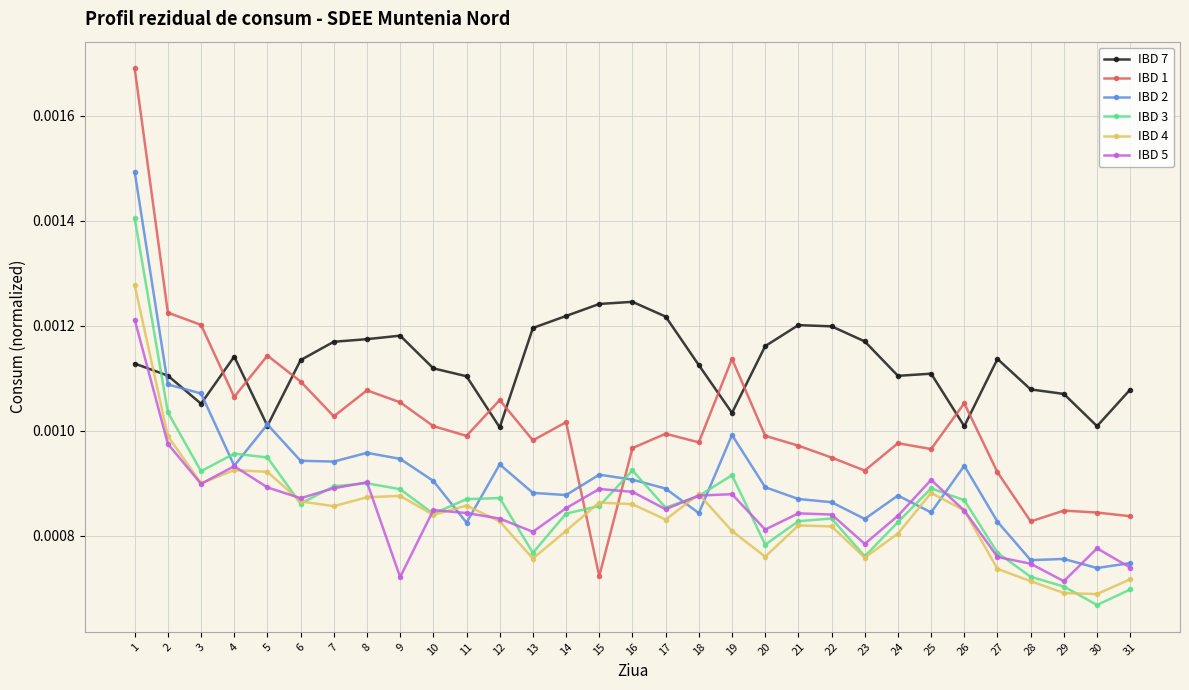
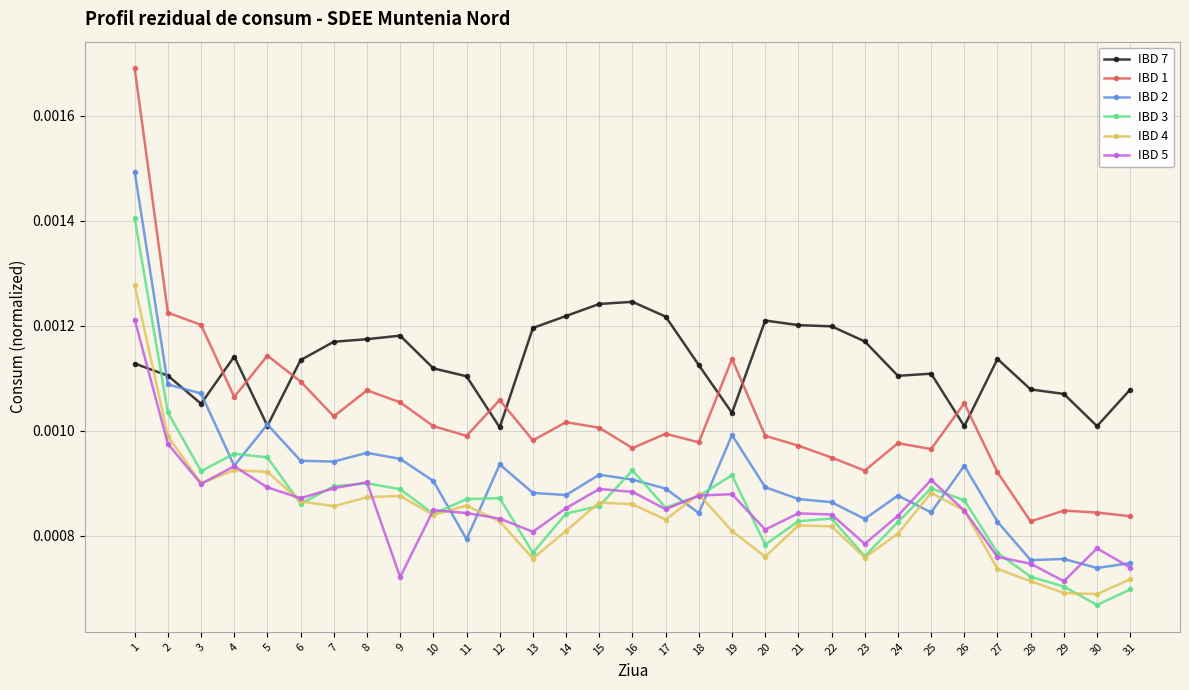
  {
    "IBD 7": {
      "1": 0.00113,
      "2": 0.00111,
      "3": 0.00105,
      "4": 0.00114,
      "6": 0.00113,
      "7": 0.00117,
      "8": 0.00117,
      "9": 0.00118,
      "10": 0.00112,
      "11": 0.00110,
      "12": 0.00101,
      "13": 0.00120,
      "14": 0.00122,
      "15": 0.00124,
      "16": 0.00125,
      "17": 0.00122,
      "18": 0.00113,
      "19": 0.00103,
-     "20": 0.00116,
+     "20": 0.00121,
      "21": 0.00120,
      "22": 0.00120,
      "23": 0.00117,
      "24": 0.00110,
      "25": 0.00111,
      "26": 0.00101,
      "27": 0.00114,
      "28": 0.00108,
      "29": 0.00107,
      "30": 0.00101,
      "31": 0.00108
    },
    "IBD 1": {
      "1": 0.00169,
      "2": 0.00123,
      "3": 0.00120,
      "4": 0.00106,
      "5": 0.00114,
      "6": 0.00109,
      "7": 0.00103,
      "8": 0.00108,
      "9": 0.00105,
      "10": 0.00101,
      "11": 0.00099,
      "12": 0.00106,
      "13": 0.00098,
      "14": 0.00102,
-     "15": 0.00072,
+     "15": 0.00101,
      "16": 0.00097,
      "17": 0.00099,
      "18": 0.00098,
      "19": 0.00114,
      "20": 0.00099,
      "21": 0.00097,
      "22": 0.00095,
      "23": 0.00092,
      "24": 0.00098,
      "25": 0.00097,
      "26": 0.00105,
      "27": 0.00092,
      "28": 0.00083,
      "29": 0.00085,
      "30": 0.00084,
      "31": 0.00084
    },
    "IBD 2": {
      "1": 0.00149,
      "2": 0.00109,
      "3": 0.00107,
      "6": 0.00094,
      "7": 0.00094,
      "8": 0.00096,
      "9": 0.00095,
      "10": 0.00090,
-     "11": 0.00083,
+     "11": 0.00079,
      "12": 0.00094,
      "13": 0.00088,
      "14": 0.00088,
      "15": 0.00092,
      "16": 0.00091,
      "17": 0.00089,
      "18": 0.00084,
      "19": 0.00099,
      "20": 0.00089,
      "21": 0.00087,
      "22": 0.00086,
      "23": 0.00083,
      "24": 0.00088,
      "25": 0.00084,
      "26": 0.00093,
      "27": 0.00083,
      "28": 0.00075,
      "29": 0.00076,
      "30": 0.00074,
      "31": 0.00075
    },
    "IBD 3": {
      "1": 0.00140,
      "2": 0.00104,
      "3": 0.00092,
      "4": 0.00096,
      "5": 0.00095,
      "9": 0.00089,
      "11": 0.00087,
      "12": 0.00087,
      "13": 0.00077,
      "14": 0.00084,
      "15": 0.00086,
      "16": 0.00092,
      "19": 0.00092,
      "20": 0.00078,
      "21": 0.00083,
      "22": 0.00083,
      "24": 0.00083,
      "25": 0.00089,
      "26": 0.00087,
      "27": 0.00077,
      "28": 0.00072,
      "29": 0.00070,
      "30": 0.00067,
      "31": 0.00070
    },
    "IBD 4": {
      "1": 0.00128,
      "2": 0.00099,
      "4": 0.00093,
      "5": 0.00092,
      "7": 0.00086,
      "8": 0.00087,
      "9": 0.00088,
      "11": 0.00086,
      "12": 0.00083,
      "13": 0.00076,
      "14": 0.00081,
      "15": 0.00086,
      "16": 0.00086,
      "17": 0.00083,
      "19": 0.00081,
      "20": 0.00076,
      "21": 0.00082,
      "22": 0.00082,
      "24": 0.00080,
      "25": 0.00088,
      "27": 0.00074,
      "28": 0.00071,
      "29": 0.00069,
      "30": 0.00069,
      "31": 0.00072
    },
    "IBD 5": {
      "1": 0.00121,
      "2": 0.00098,
      "5": 0.00089,
      "6": 0.00087,
      "9": 0.00072,
      "10": 0.00085,
      "11": 0.00084,
      "12": 0.00083,
      "13": 0.00081,
      "14": 0.00085,
      "15": 0.00089,
      "16": 0.00088,
      "19": 0.00088,
      "20": 0.00081,
      "21": 0.00084,
      "22": 0.00084,
      "23": 0.00078,
      "24": 0.00084,
      "25": 0.00091,
      "27": 0.00076,
      "28": 0.00075,
      "29": 0.00071,
      "30": 0.00078,
      "31": 0.00074
    }
  }
